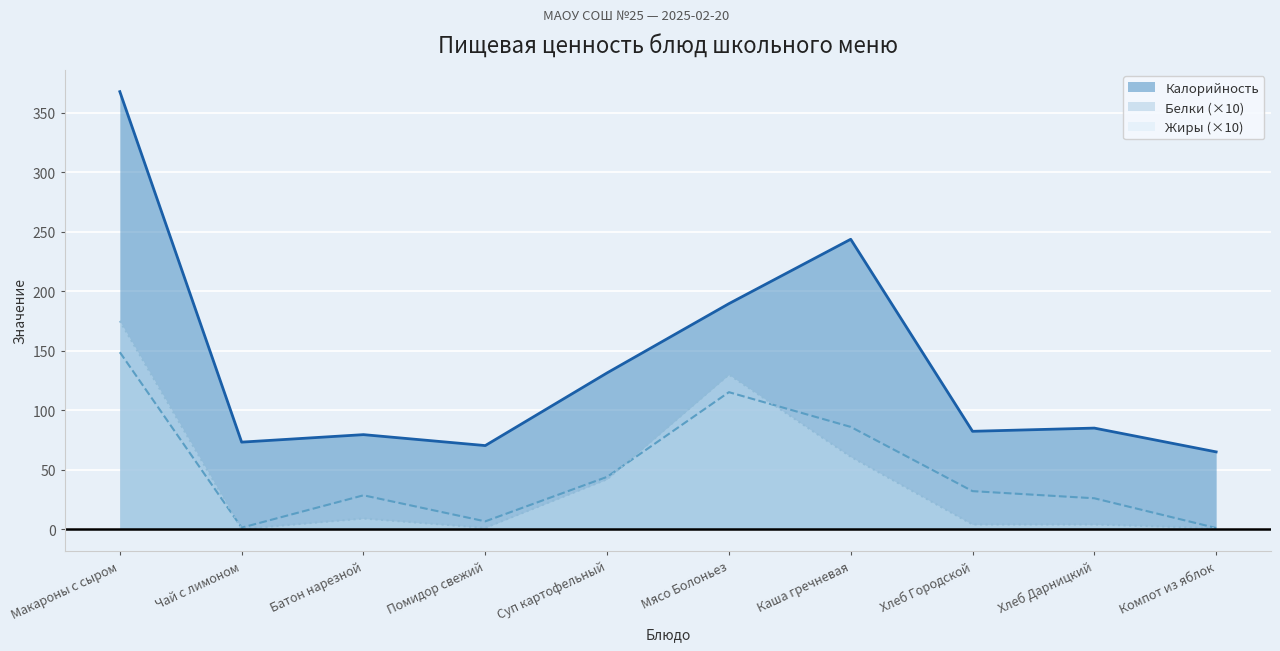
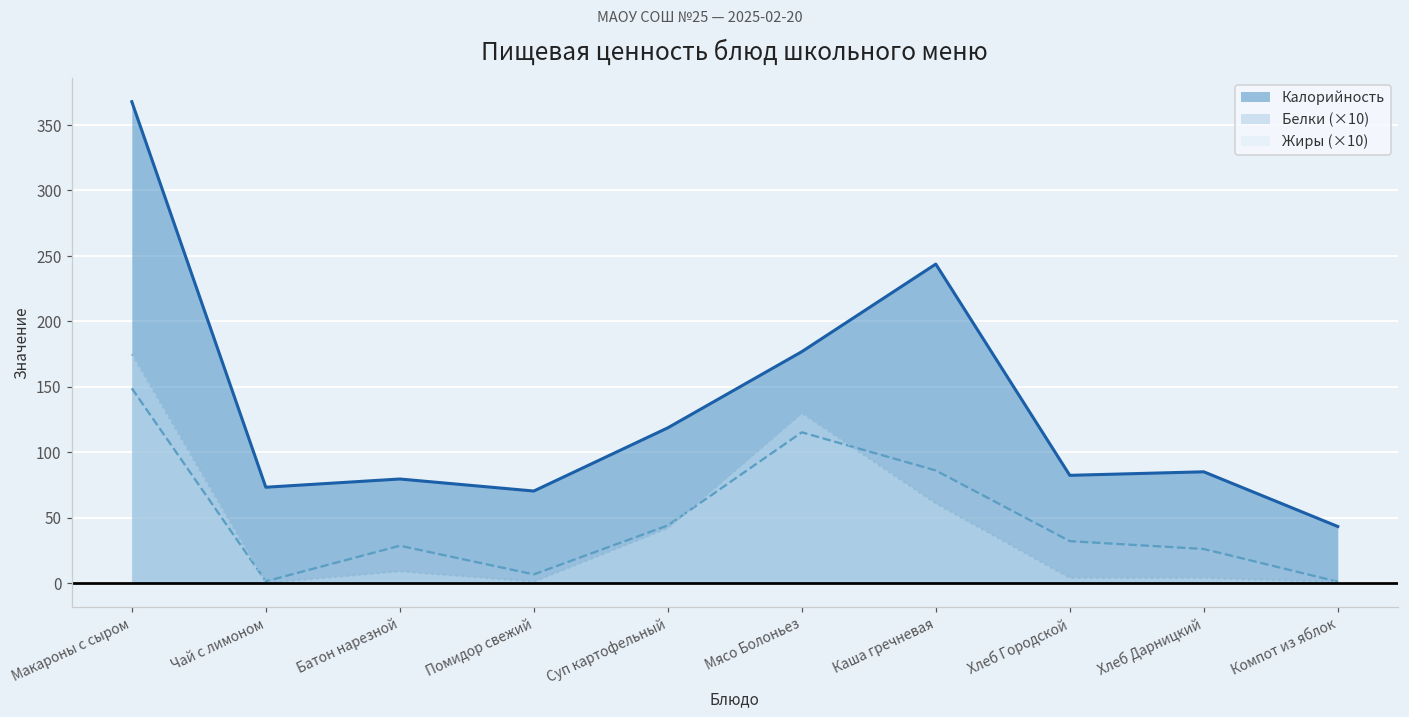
  {
    "Калорийность": {
      "Макароны с сыром": 368,
      "Чай с лимоном": 73,
      "Батон нарезной": 80,
      "Помидор свежий": 70,
-     "Суп картофельный": 131,
-     "Мясо Болоньез": 190,
+     "Суп картофельный": 119,
+     "Мясо Болоньез": 177,
      "Каша гречневая": 244,
      "Хлеб Городской": 82,
      "Хлеб Дарницкий": 85,
-     "Компот из яблок": 65
+     "Компот из яблок": 43
    }
  }
